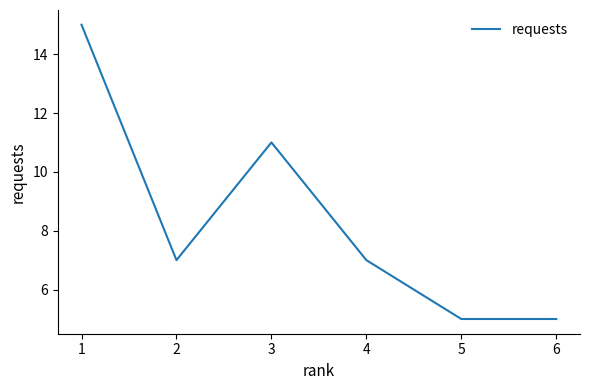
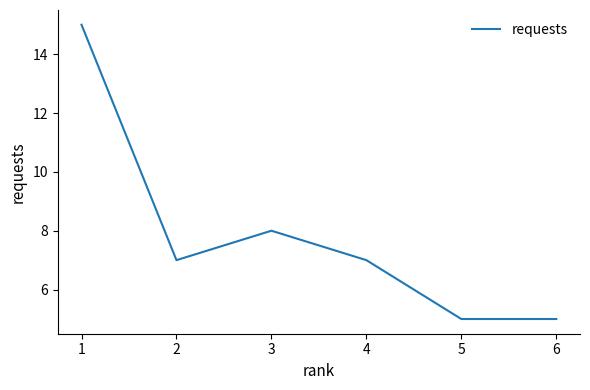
  {
    "1": 15,
    "2": 7,
-   "3": 11,
+   "3": 8,
    "4": 7,
    "5": 5,
    "6": 5
  }
